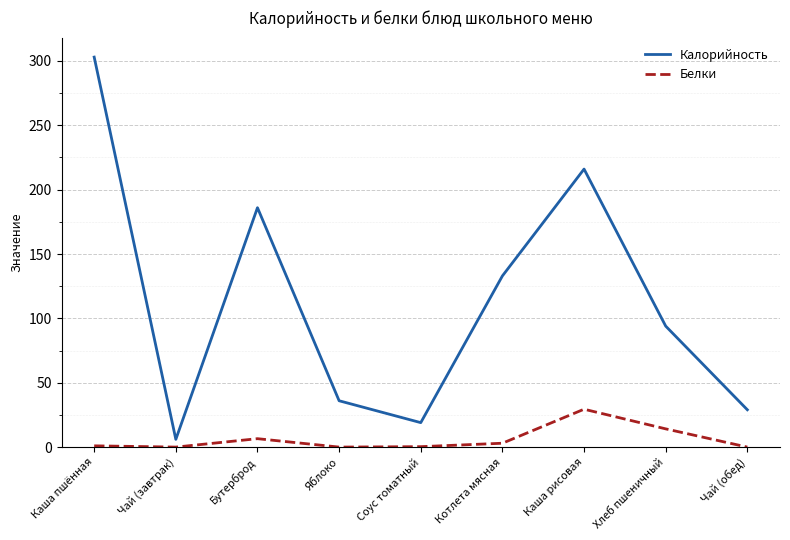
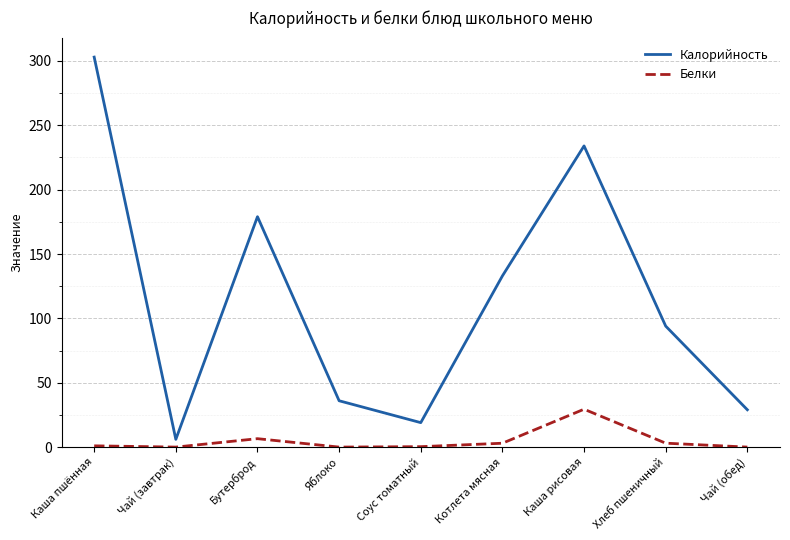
  {
    "Калорийность": {
      "Каша пшённая": 303,
      "Чай (завтрак)": 6,
-     "Бутерброд": 186,
+     "Бутерброд": 179,
      "Яблоко": 36,
      "Соус томатный": 19,
      "Котлета мясная": 133,
-     "Каша рисовая": 216,
+     "Каша рисовая": 234,
      "Хлеб пшеничный": 94,
      "Чай (обед)": 29
    },
    "Белки": {
      "Каша пшённая": 1,
      "Чай (завтрак)": 0,
      "Бутерброд": 7,
      "Яблоко": 0,
      "Соус томатный": 0,
      "Котлета мясная": 3,
      "Каша рисовая": 29,
-     "Хлеб пшеничный": 14,
+     "Хлеб пшеничный": 3,
      "Чай (обед)": 0
    }
  }
